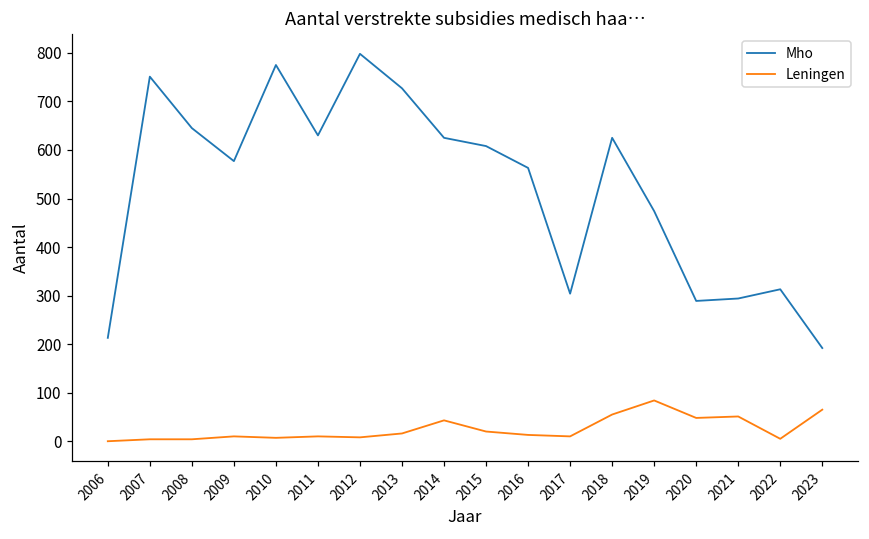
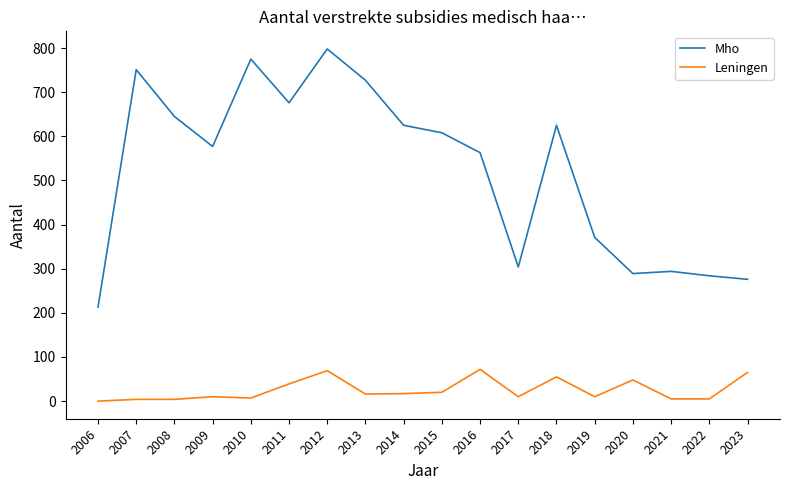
  {
    "Mho": {
      "2006": 210,
      "2007": 750,
      "2008": 650,
      "2009": 580,
      "2010": 780,
-     "2011": 630,
+     "2011": 680,
      "2012": 800,
      "2013": 730,
      "2014": 630,
      "2015": 610,
      "2016": 560,
      "2017": 300,
      "2018": 630,
-     "2019": 470,
+     "2019": 370,
      "2020": 290,
      "2021": 290,
-     "2022": 310,
-     "2023": 190
+     "2022": 280,
+     "2023": 280
    },
    "Leningen": {
      "2006": 0,
      "2007": 0,
      "2008": 0,
      "2009": 10,
      "2010": 10,
-     "2011": 10,
-     "2012": 10,
+     "2011": 40,
+     "2012": 70,
      "2013": 20,
-     "2014": 40,
+     "2014": 20,
      "2015": 20,
-     "2016": 10,
+     "2016": 70,
      "2017": 10,
      "2018": 60,
-     "2019": 80,
+     "2019": 10,
      "2020": 50,
-     "2021": 50,
+     "2021": 10,
      "2022": 10,
      "2023": 70
    }
  }
